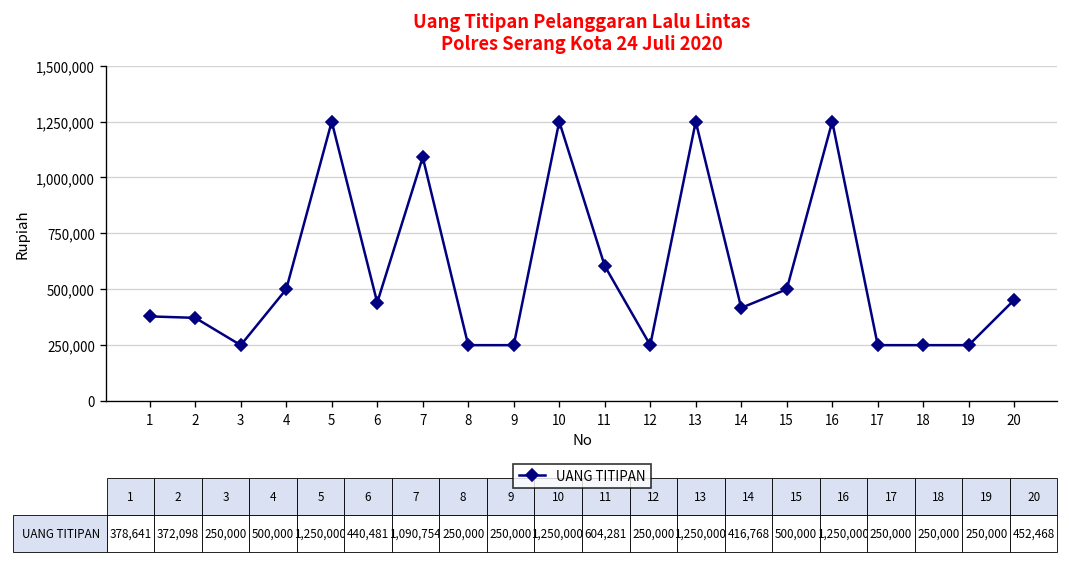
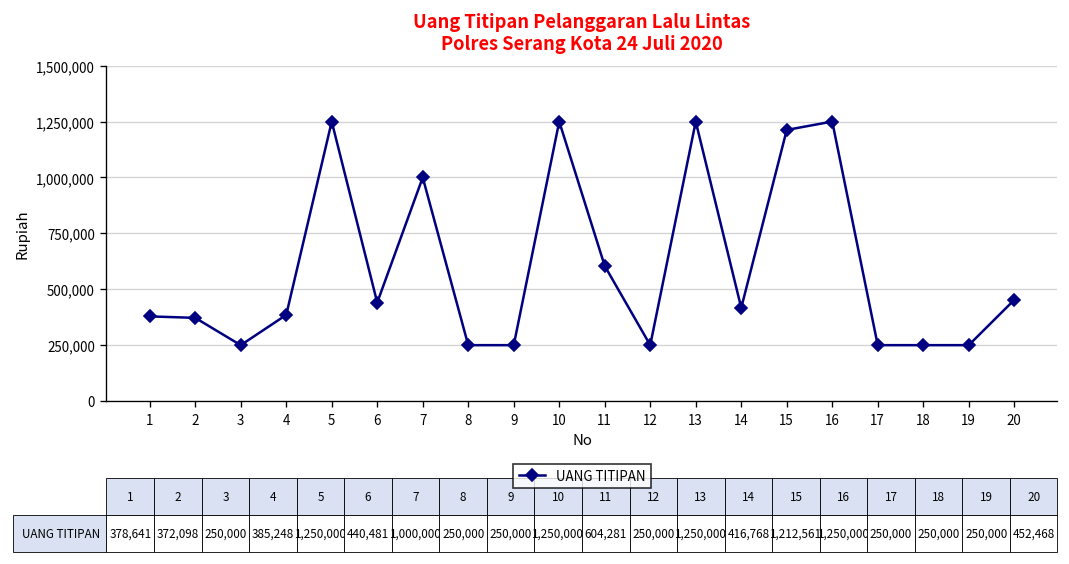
  {
-   "4": "500,000",
-   "7": "1,090,754",
-   "15": "500,000"
+   "4": "385,248",
+   "7": "1,000,000",
+   "15": "1,212,561"
  }
